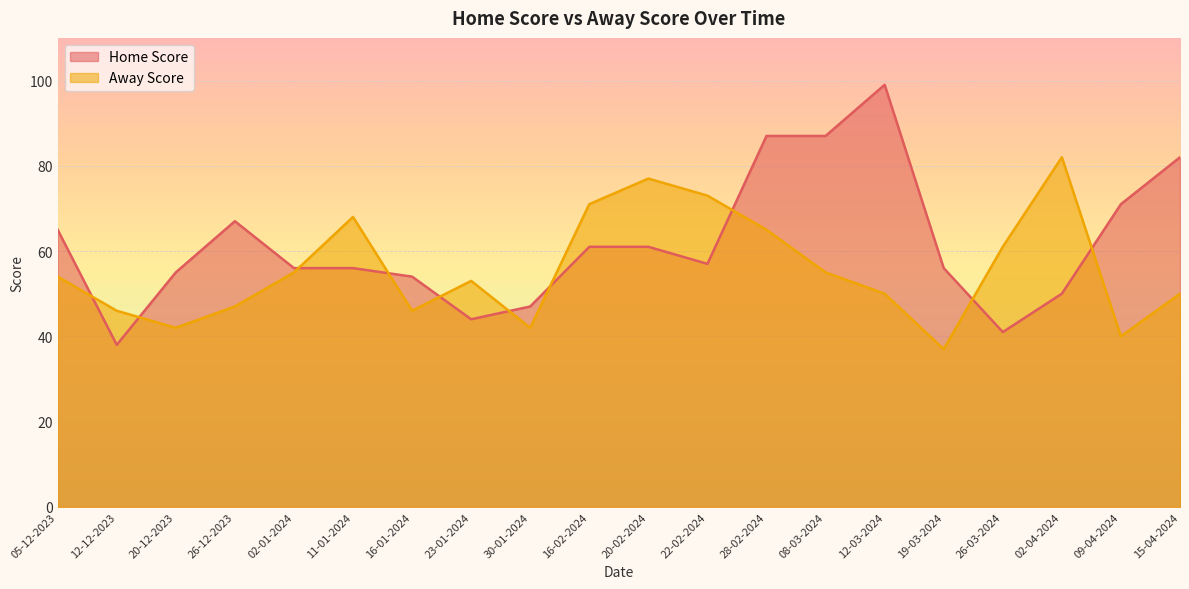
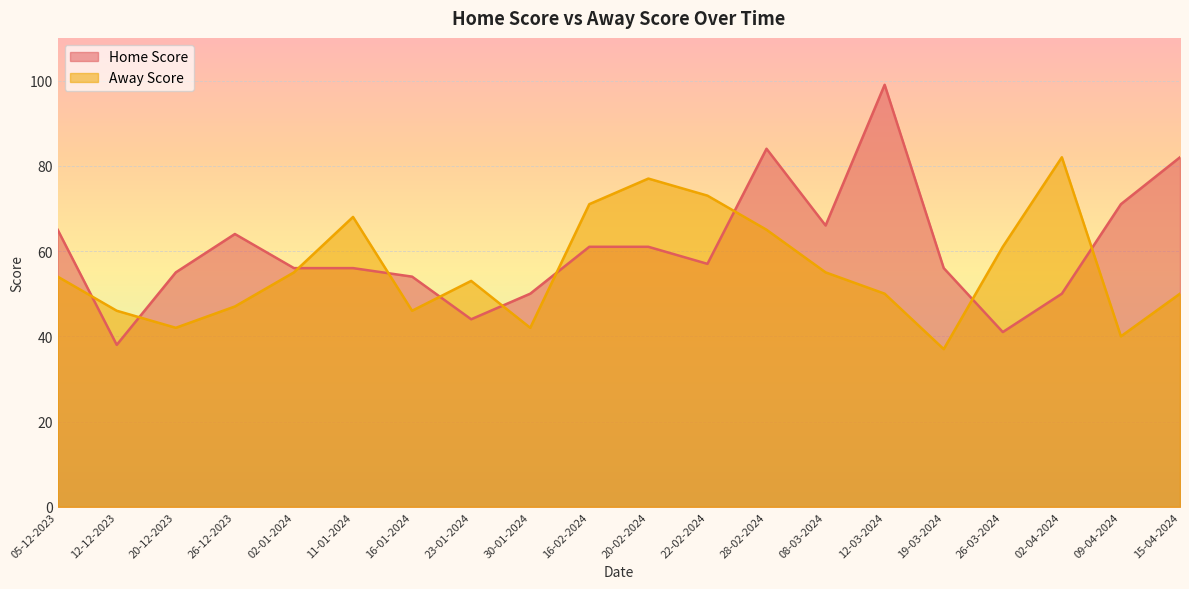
  {
    "Home Score": {
      "05-12-2023": 65,
      "12-12-2023": 38,
      "20-12-2023": 55,
-     "26-12-2023": 67,
+     "26-12-2023": 64,
      "02-01-2024": 56,
      "11-01-2024": 56,
      "16-01-2024": 54,
      "23-01-2024": 44,
-     "30-01-2024": 47,
+     "30-01-2024": 50,
      "16-02-2024": 61,
      "20-02-2024": 61,
      "22-02-2024": 57,
-     "28-02-2024": 87,
-     "08-03-2024": 87,
+     "28-02-2024": 84,
+     "08-03-2024": 66,
      "12-03-2024": 99,
      "19-03-2024": 56,
      "26-03-2024": 41,
      "02-04-2024": 50,
      "09-04-2024": 71,
      "15-04-2024": 82
    },
    "Away Score": {
      "05-12-2023": 54,
      "12-12-2023": 46,
      "20-12-2023": 42,
      "26-12-2023": 47,
      "02-01-2024": 55,
      "11-01-2024": 68,
      "16-01-2024": 46,
      "23-01-2024": 53,
      "30-01-2024": 42,
      "16-02-2024": 71,
      "20-02-2024": 77,
      "22-02-2024": 73,
      "28-02-2024": 65,
      "08-03-2024": 55,
      "12-03-2024": 50,
      "19-03-2024": 37,
      "26-03-2024": 61,
      "02-04-2024": 82,
      "09-04-2024": 40,
      "15-04-2024": 50
    }
  }
